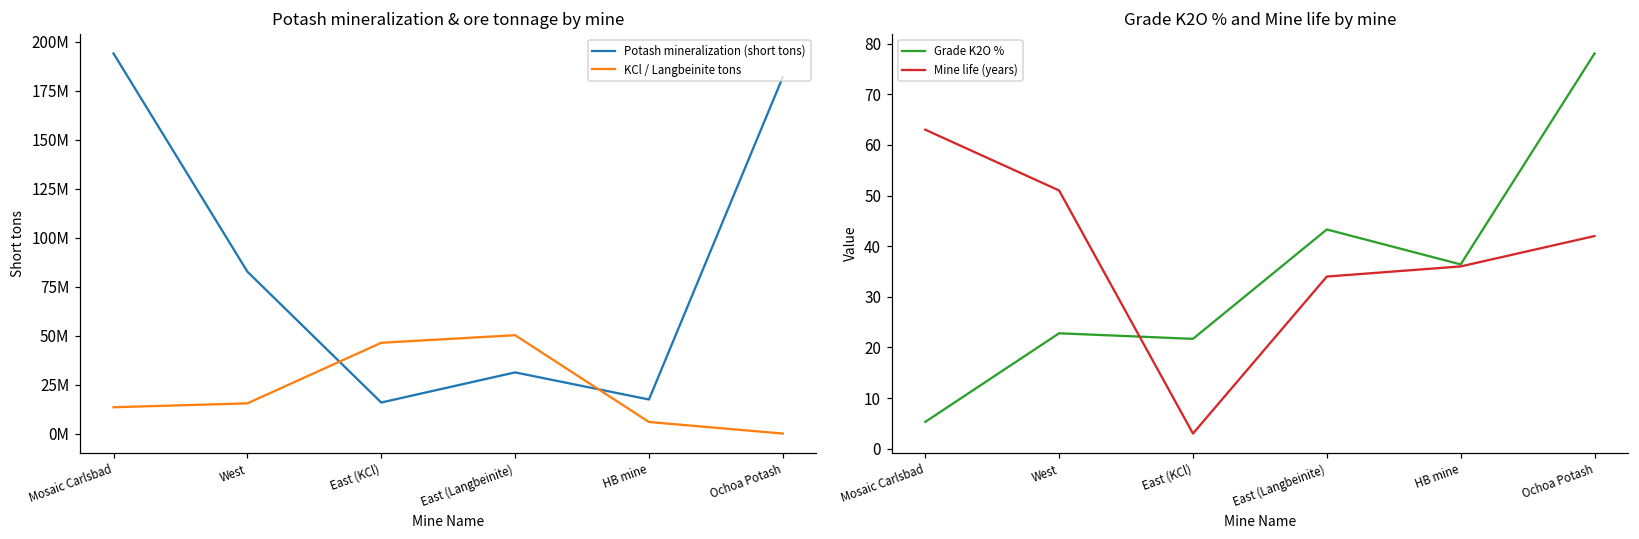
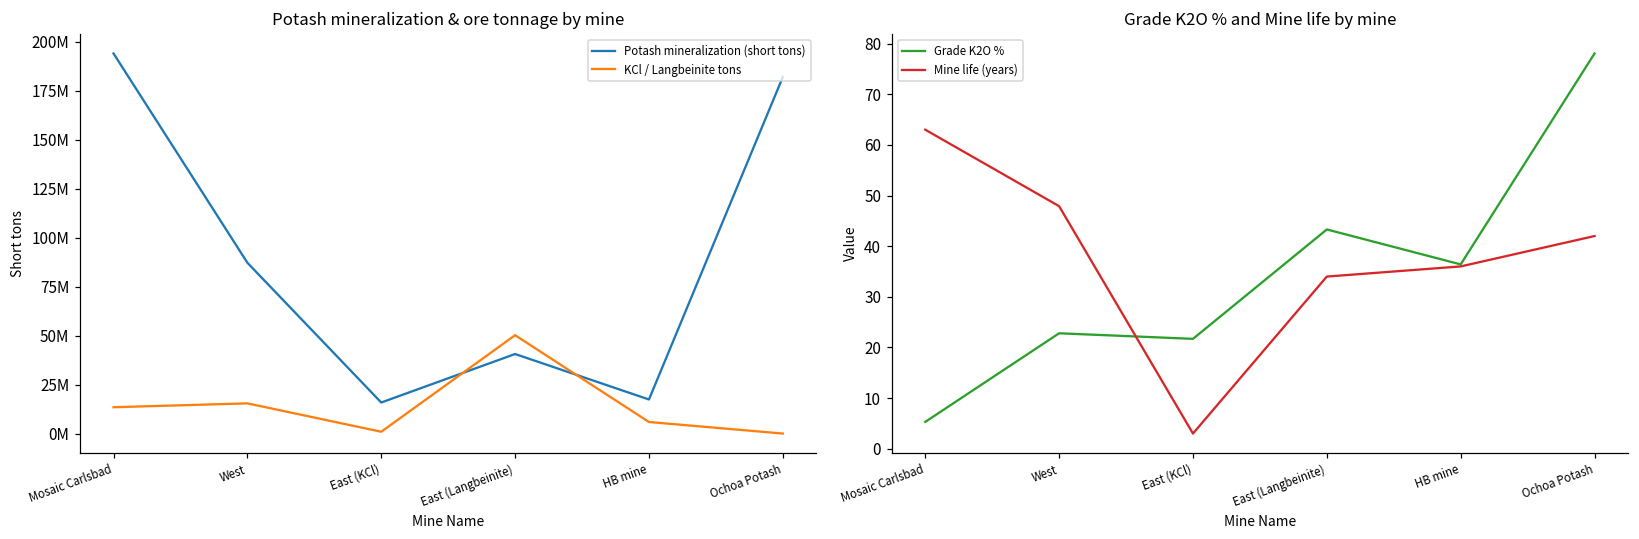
  {
    "Potash mineralization & ore tonnage by mine": {
      "Potash mineralization (short tons)": {
        "Mosaic Carlsbad": 194000000,
-       "West": 83000000,
+       "West": 87000000,
        "East (KCl)": 16000000,
-       "East (Langbeinite)": 31000000,
+       "East (Langbeinite)": 41000000,
        "HB mine": 17000000
      },
      "KCl / Langbeinite tons": {
        "Mosaic Carlsbad": 13000000,
        "West": 15000000,
-       "East (KCl)": 46000000,
+       "East (KCl)": 1000000,
        "East (Langbeinite)": 50000000,
        "HB mine": 6000000,
        "Ochoa Potash": 0
      }
    },
    "Grade K2O % and Mine life by mine": {
      "Grade K2O %": {
        "Mosaic Carlsbad": 5,
        "West": 23,
        "East (KCl)": 22,
        "East (Langbeinite)": 43,
        "Ochoa Potash": 78
      },
      "Mine life (years)": {
        "Mosaic Carlsbad": 63,
-       "West": 51,
+       "West": 48,
        "East (KCl)": 3,
        "East (Langbeinite)": 34,
        "Ochoa Potash": 42
      }
    }
  }
